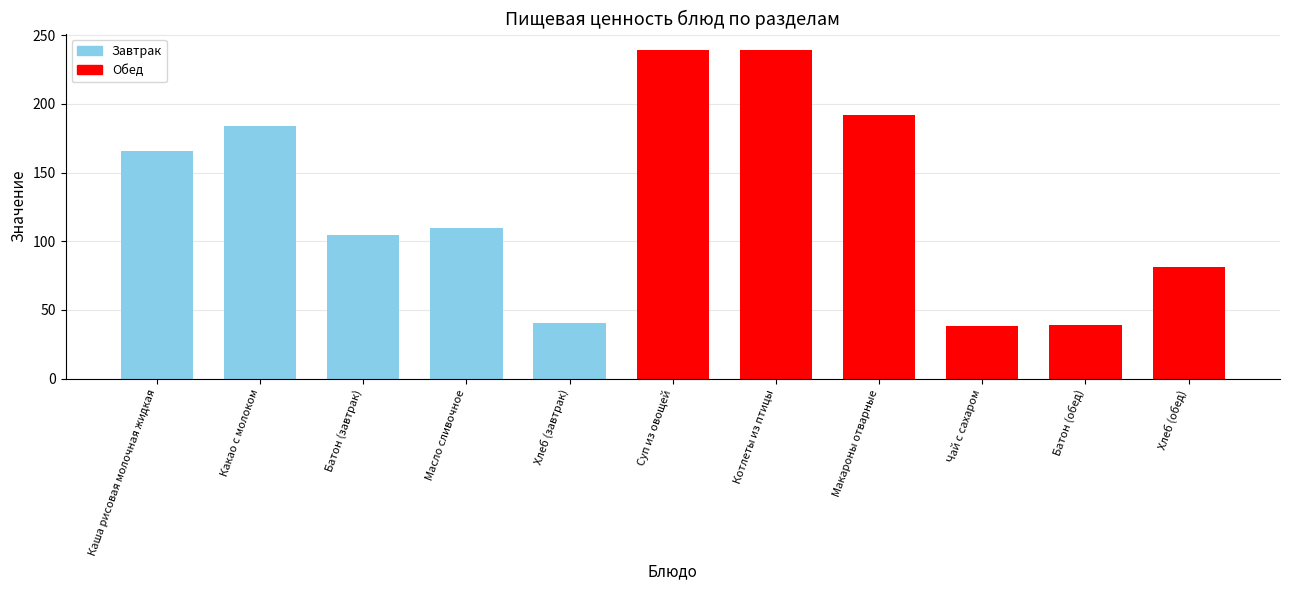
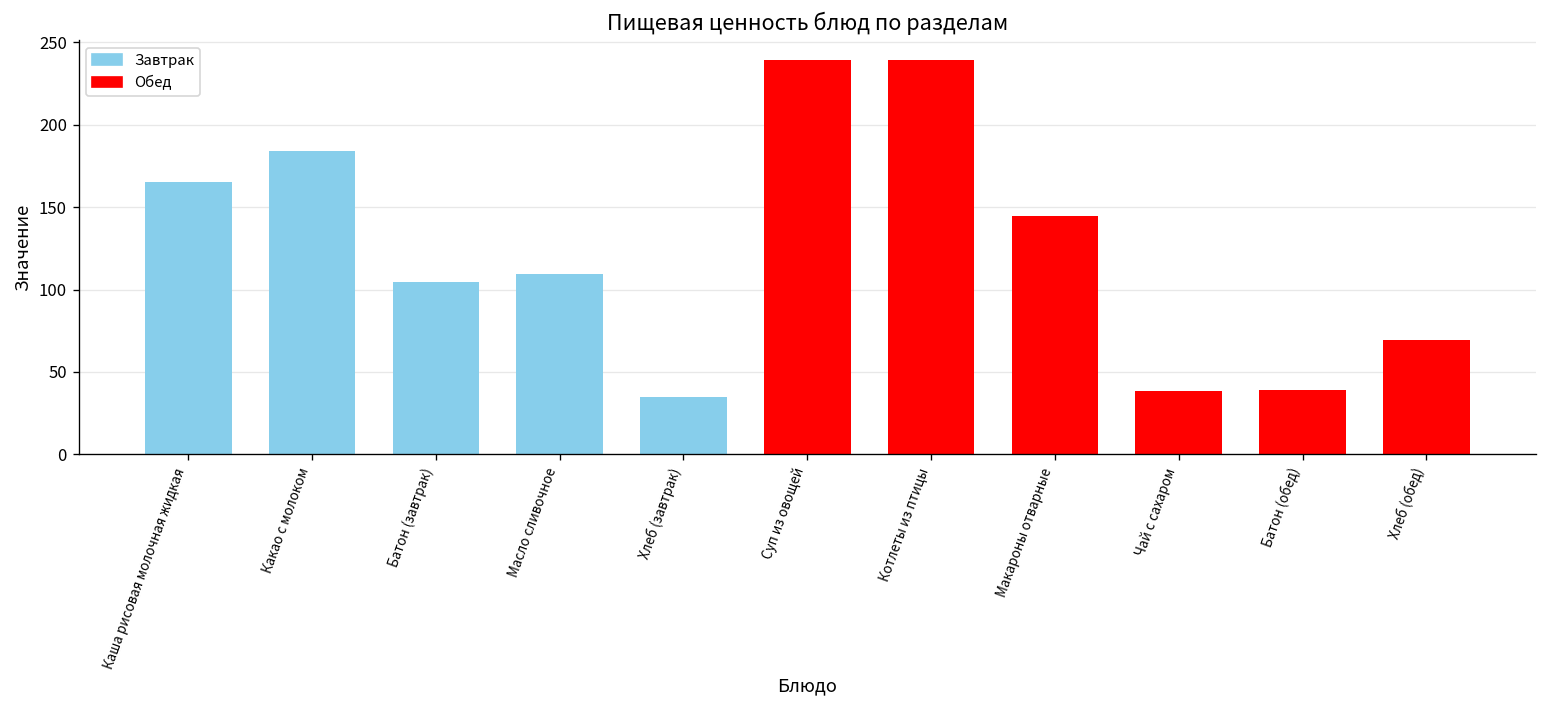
  {
    "Каша рисовая молочная жидкая": 165,
    "Какао с молоком": 184,
    "Батон (завтрак)": 105,
    "Масло сливочное": 110,
-   "Хлеб (завтрак)": 41,
+   "Хлеб (завтрак)": 35,
    "Суп из овощей": 239,
    "Котлеты из птицы": 239,
-   "Макароны отварные": 192,
+   "Макароны отварные": 145,
    "Чай с сахаром": 38,
    "Батон (обед)": 39,
-   "Хлеб (обед)": 81
+   "Хлеб (обед)": 70
  }
